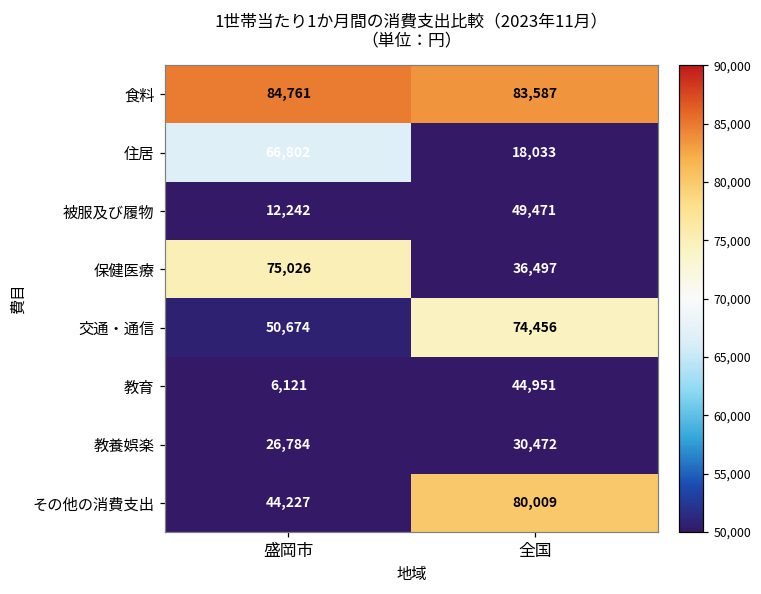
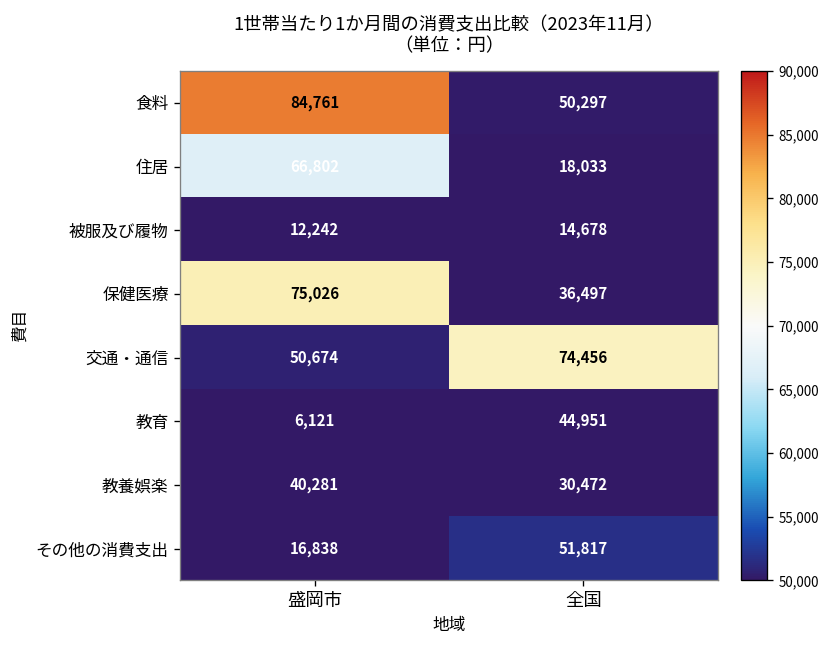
  {
    "食料": {
      "盛岡市": "84,761",
-     "全国": "83,587"
+     "全国": "50,297"
    },
    "住居": {
      "全国": "18,033"
    },
    "被服及び履物": {
      "盛岡市": "12,242",
-     "全国": "49,471"
+     "全国": "14,678"
    },
    "保健医療": {
      "盛岡市": "75,026",
      "全国": "36,497"
    },
    "交通・通信": {
      "盛岡市": "50,674",
      "全国": "74,456"
    },
    "教育": {
      "盛岡市": "6,121",
      "全国": "44,951"
    },
    "教養娯楽": {
-     "盛岡市": "26,784",
+     "盛岡市": "40,281",
      "全国": "30,472"
    },
    "その他の消費支出": {
-     "盛岡市": "44,227",
-     "全国": "80,009"
+     "盛岡市": "16,838",
+     "全国": "51,817"
    }
  }
